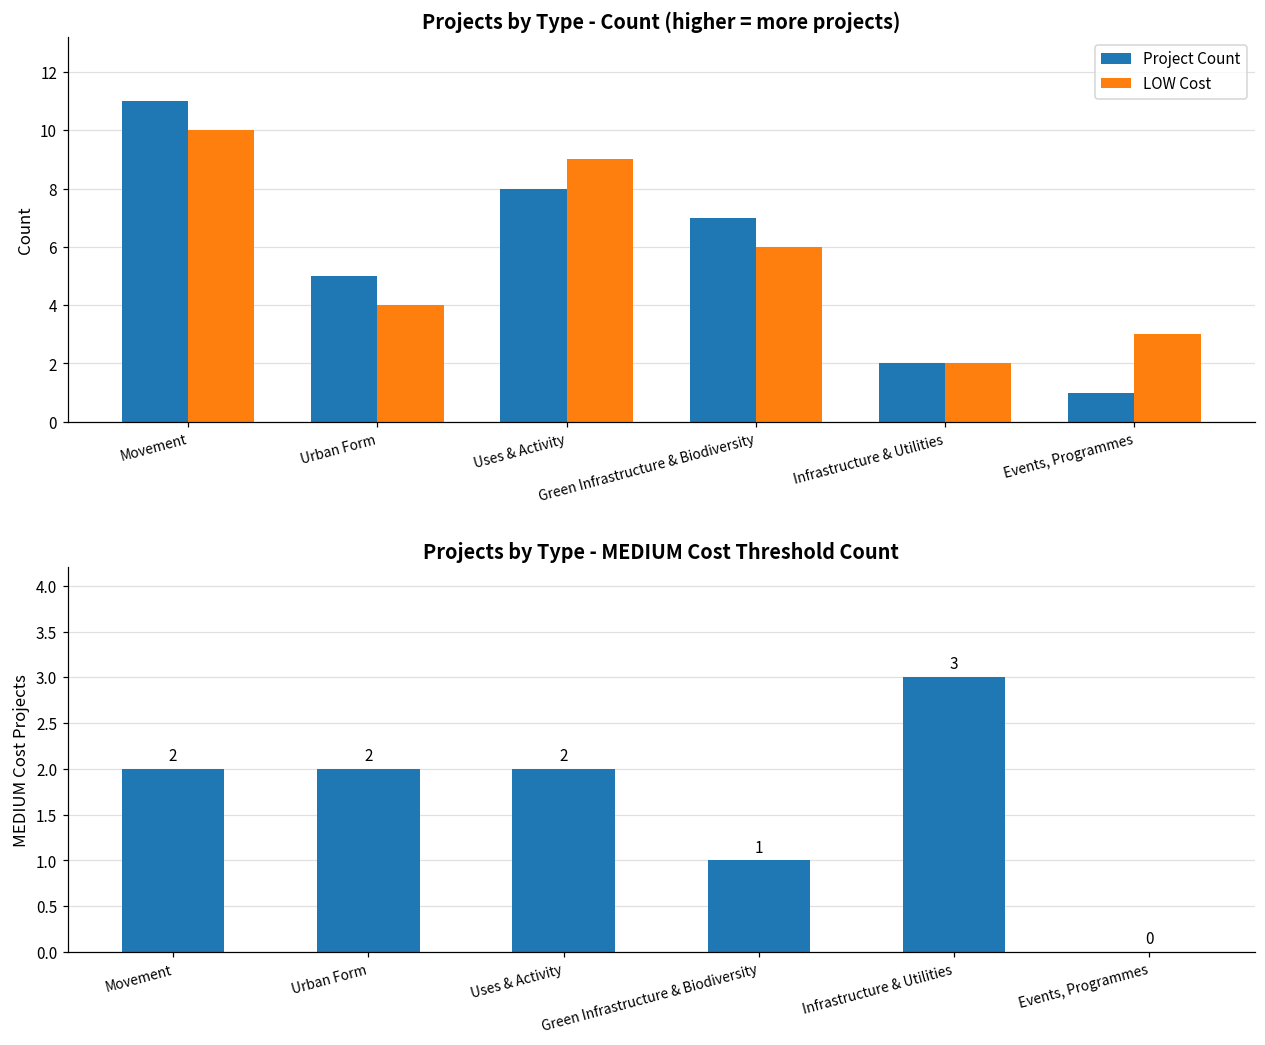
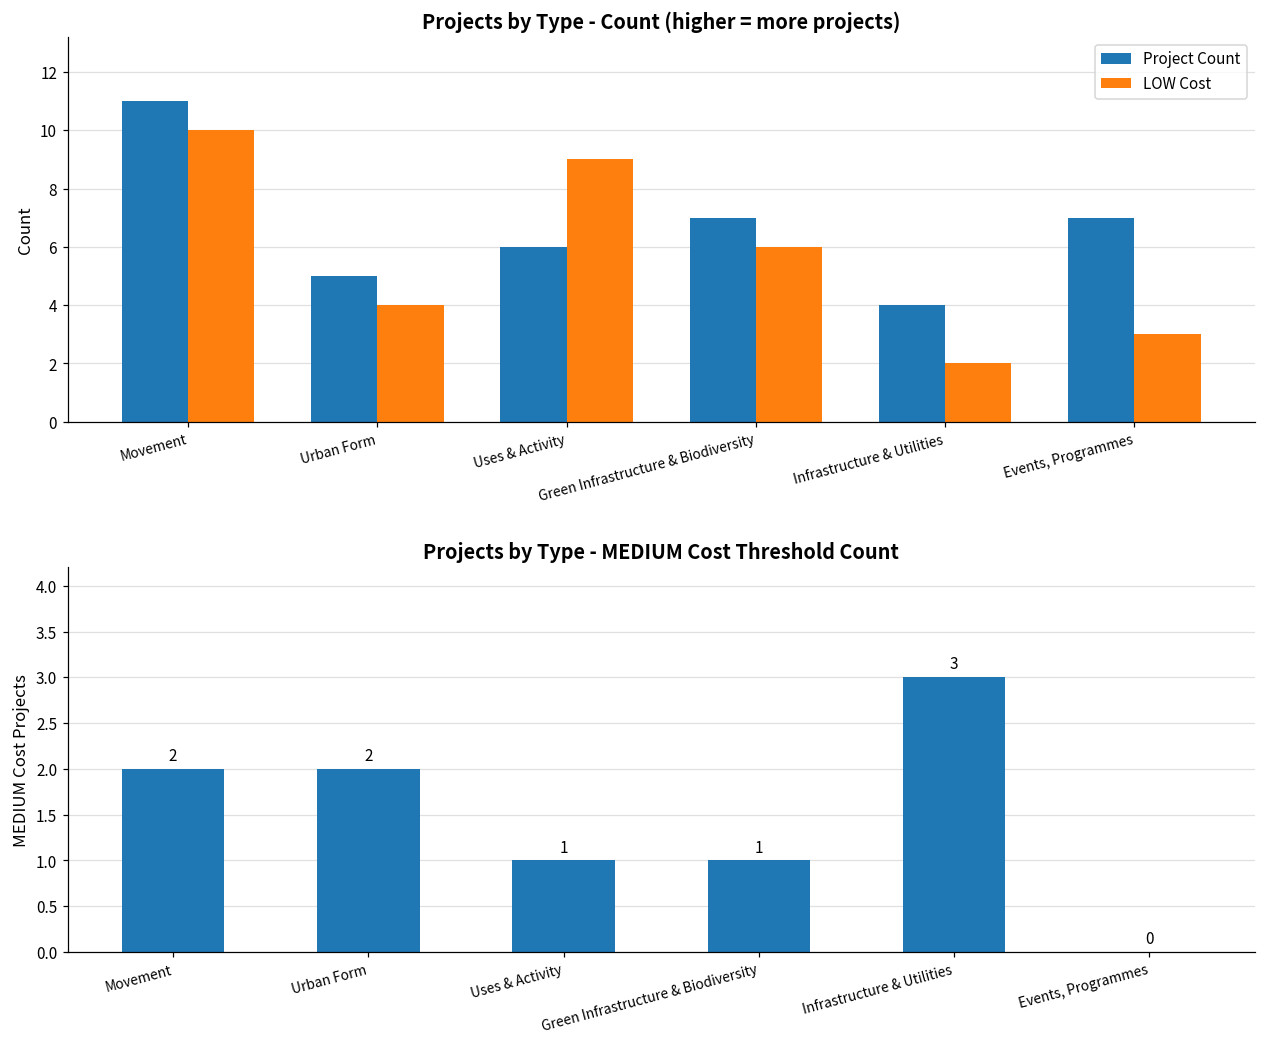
  {
    "Projects by Type - Count (higher = more projects)": {
      "Project Count": {
        "Movement": 11,
        "Urban Form": 5,
-       "Uses & Activity": 8,
+       "Uses & Activity": 6,
        "Green Infrastructure & Biodiversity": 7,
-       "Infrastructure & Utilities": 2,
-       "Events, Programmes": 1
+       "Infrastructure & Utilities": 4,
+       "Events, Programmes": 7
      },
      "LOW Cost": {
        "Movement": 10,
        "Urban Form": 4,
        "Uses & Activity": 9,
        "Green Infrastructure & Biodiversity": 6,
        "Infrastructure & Utilities": 2,
        "Events, Programmes": 3
      }
    },
    "Projects by Type - MEDIUM Cost Threshold Count": {
      "Movement": 2,
      "Urban Form": 2,
-     "Uses & Activity": 2,
+     "Uses & Activity": 1,
      "Green Infrastructure & Biodiversity": 1,
      "Infrastructure & Utilities": 3,
      "Events, Programmes": 0
    }
  }
